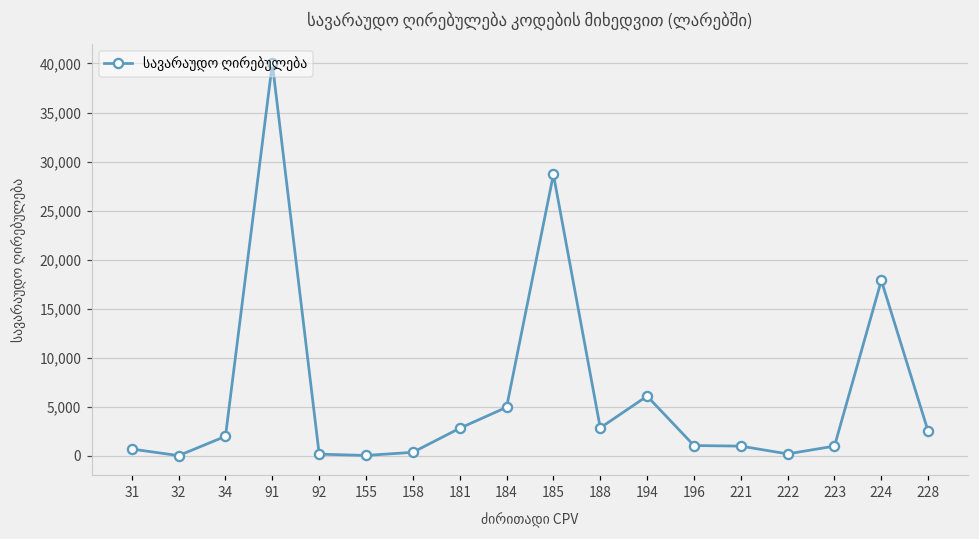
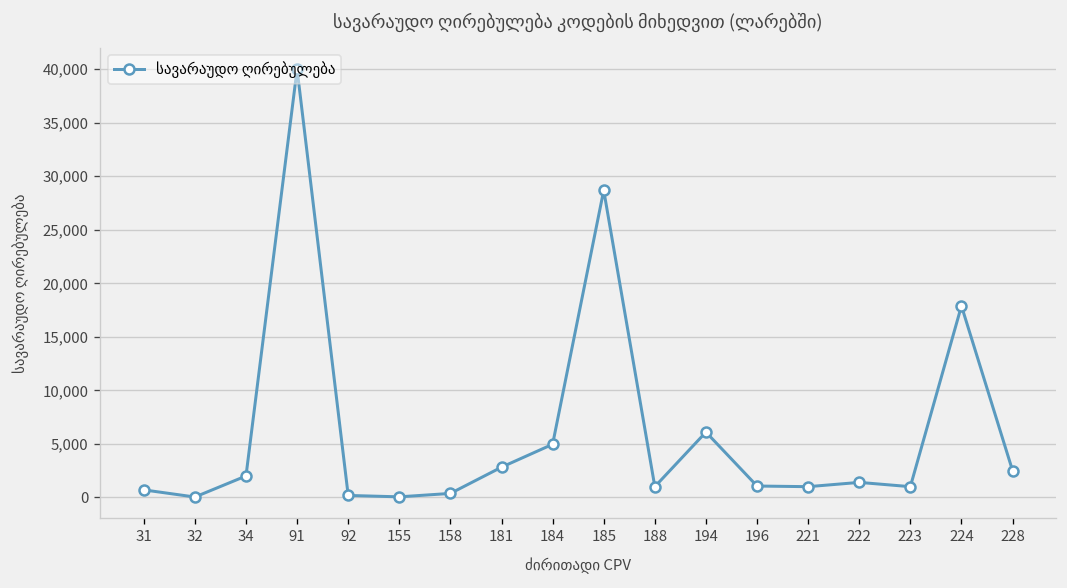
  {
    "31": "1,000",
    "32": "0",
    "34": "2,000",
    "92": "0",
    "155": "0",
    "158": "0",
    "181": "3,000",
    "184": "5,000",
    "185": "29,000",
-   "188": "3,000",
+   "188": "1,000",
    "194": "6,000",
    "196": "1,000",
    "221": "1,000",
-   "222": "0",
+   "222": "1,000",
    "223": "1,000",
    "224": "18,000",
    "228": "3,000"
  }
